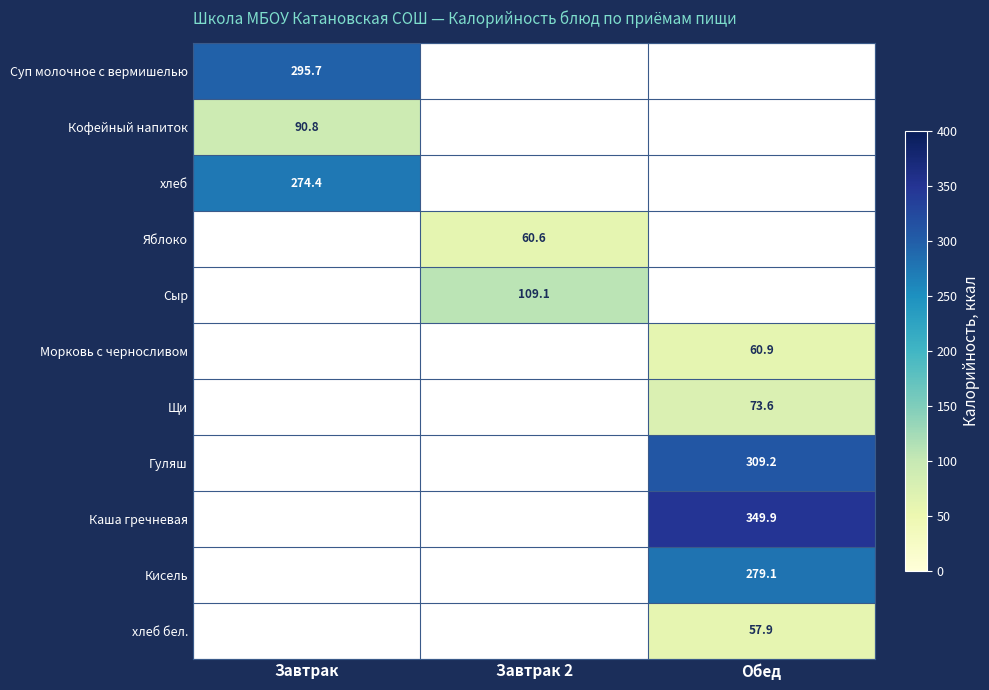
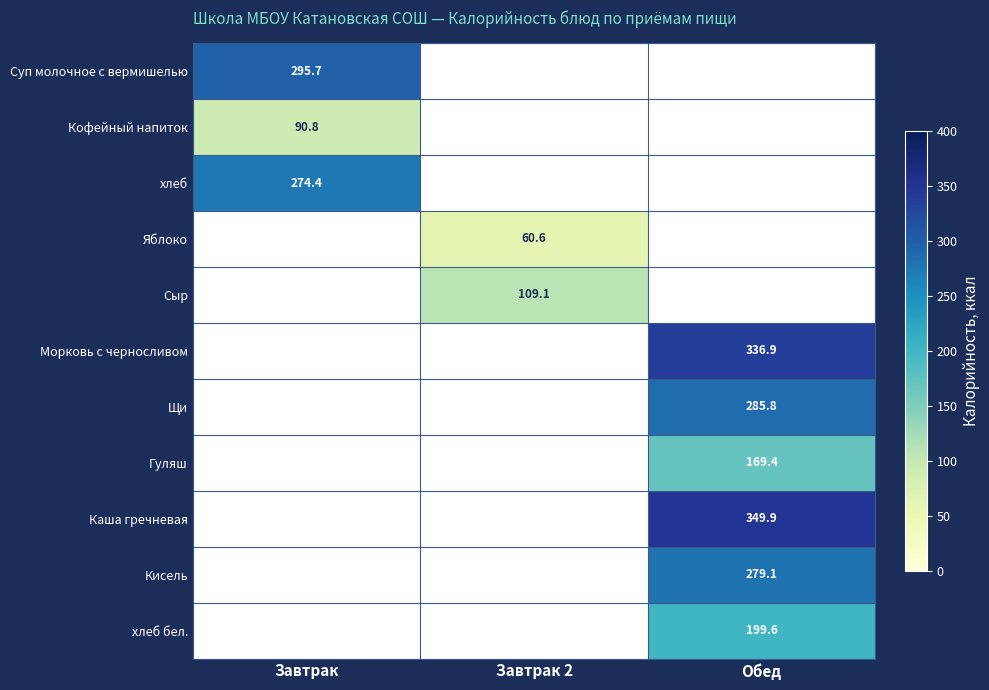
  {
    "Суп молочное с вермишелью": {
      "Завтрак": 295.7
    },
    "Кофейный напиток": {
      "Завтрак": 90.8
    },
    "хлеб": {
      "Завтрак": 274.4
    },
    "Яблоко": {
      "Завтрак 2": 60.6
    },
    "Сыр": {
      "Завтрак 2": 109.1
    },
    "Морковь с черносливом": {
-     "Обед": 60.9
+     "Обед": 336.9
    },
    "Щи": {
-     "Обед": 73.6
+     "Обед": 285.8
    },
    "Гуляш": {
-     "Обед": 309.2
+     "Обед": 169.4
    },
    "Каша гречневая": {
      "Обед": 349.9
    },
    "Кисель": {
      "Обед": 279.1
    },
    "хлеб бел.": {
-     "Обед": 57.9
+     "Обед": 199.6
    }
  }
